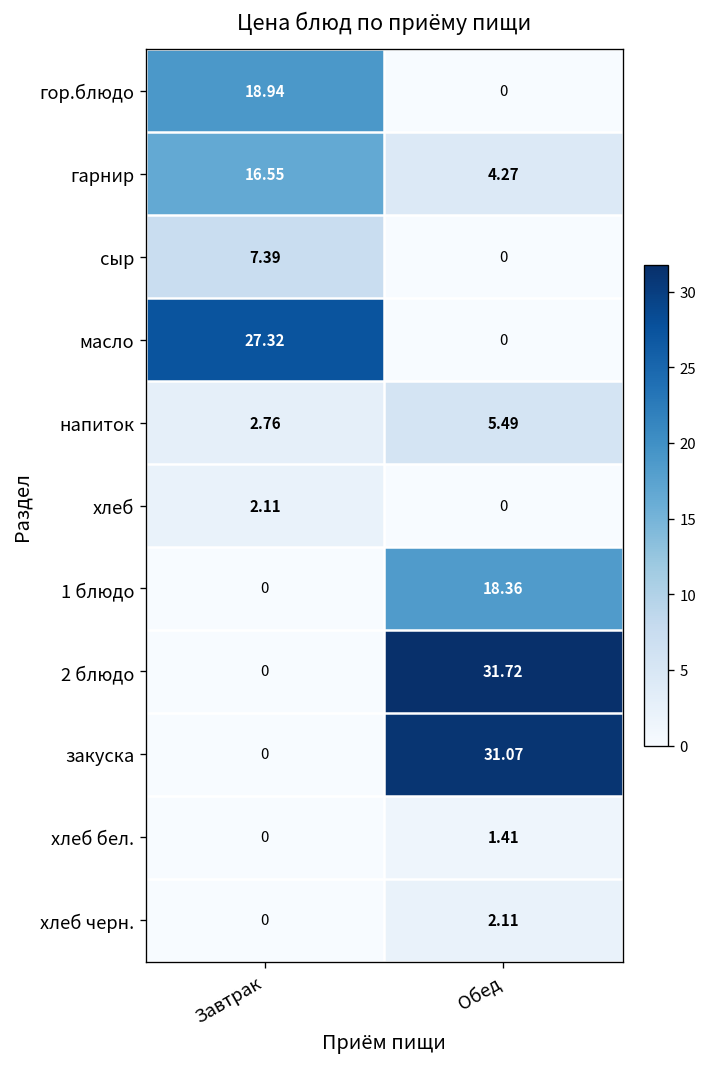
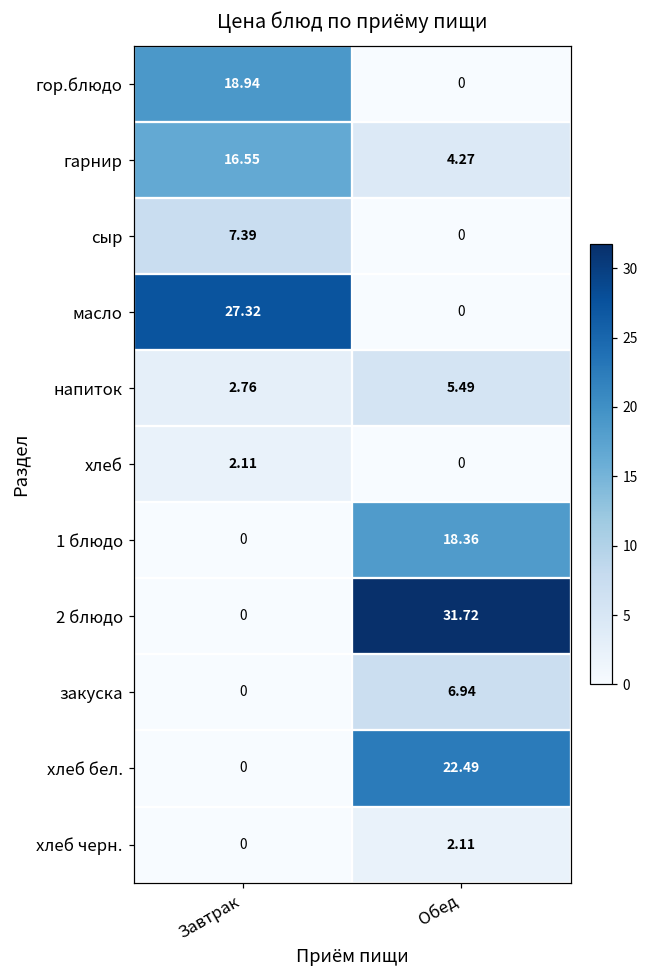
  {
    "гор.блюдо": {
      "Завтрак": 18.94,
      "Обед": 0
    },
    "гарнир": {
      "Завтрак": 16.55,
      "Обед": 4.27
    },
    "сыр": {
      "Завтрак": 7.39,
      "Обед": 0
    },
    "масло": {
      "Завтрак": 27.32,
      "Обед": 0
    },
    "напиток": {
      "Завтрак": 2.76,
      "Обед": 5.49
    },
    "хлеб": {
      "Завтрак": 2.11,
      "Обед": 0
    },
    "1 блюдо": {
      "Завтрак": 0,
      "Обед": 18.36
    },
    "2 блюдо": {
      "Завтрак": 0,
      "Обед": 31.72
    },
    "закуска": {
      "Завтрак": 0,
-     "Обед": 31.07
+     "Обед": 6.94
    },
    "хлеб бел.": {
      "Завтрак": 0,
-     "Обед": 1.41
+     "Обед": 22.49
    },
    "хлеб черн.": {
      "Завтрак": 0,
      "Обед": 2.11
    }
  }
